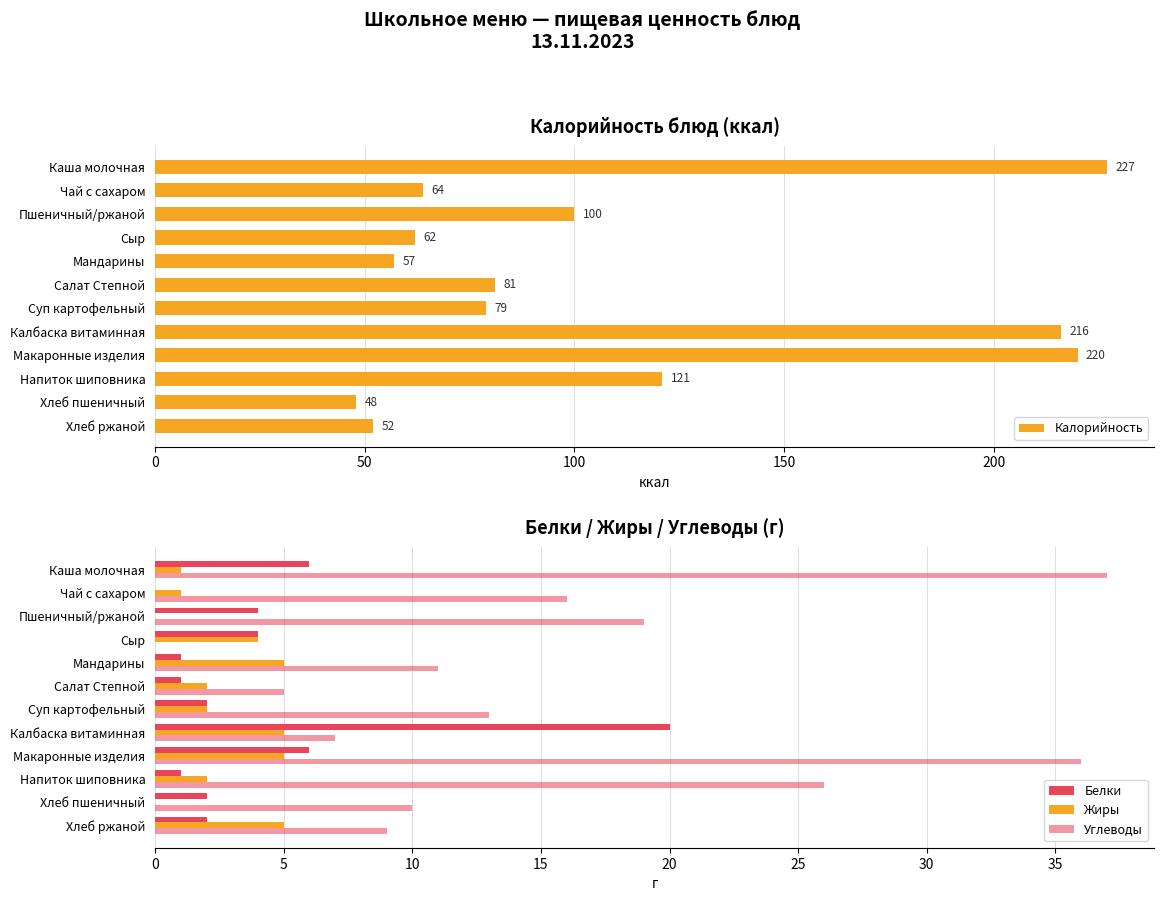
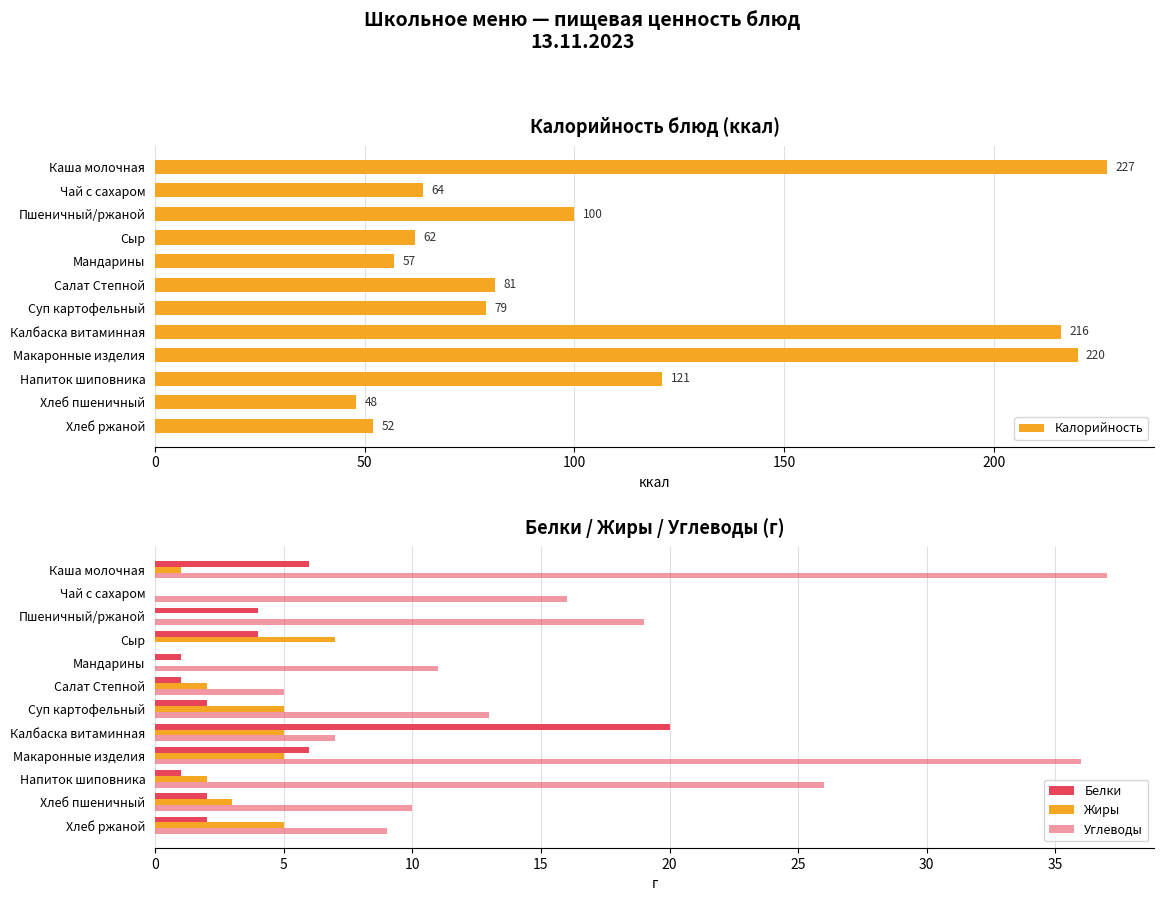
  {
    "Калорийность блюд (ккал)": {
      "Каша молочная": 227,
      "Чай с сахаром": 64,
      "Пшеничный/ржаной": 100,
      "Сыр": 62,
      "Мандарины": 57,
      "Салат Степной": 81,
      "Суп картофельный": 79,
      "Калбаска витаминная": 216,
      "Макаронные изделия": 220,
      "Напиток шиповника": 121,
      "Хлеб пшеничный": 48,
      "Хлеб ржаной": 52
    },
    "Белки / Жиры / Углеводы (г)": {
      "Жиры": {
        "Каша молочная": 1,
-       "Чай с сахаром": 1,
+       "Чай с сахаром": 0,
        "Пшеничный/ржаной": 0,
-       "Сыр": 4,
-       "Мандарины": 5,
+       "Сыр": 7,
+       "Мандарины": 0,
        "Салат Степной": 2,
-       "Суп картофельный": 2,
+       "Суп картофельный": 5,
        "Калбаска витаминная": 5,
        "Макаронные изделия": 5,
        "Напиток шиповника": 2,
-       "Хлеб пшеничный": 0,
+       "Хлеб пшеничный": 3,
        "Хлеб ржаной": 5
      }
    }
  }
